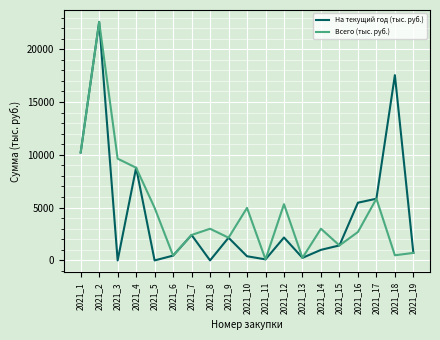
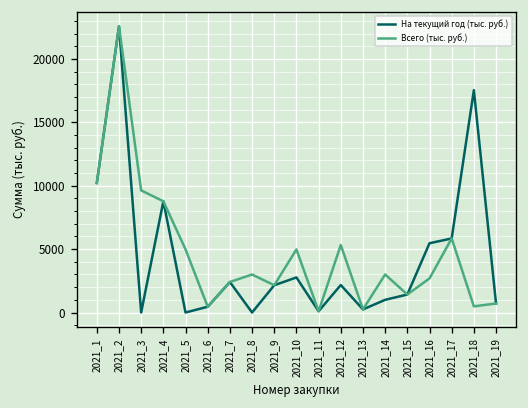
  {
    "На текущий год (тыс. руб.)": {
      "2021_3": 0,
      "2021_5": 0,
      "2021_8": 0,
-     "2021_10": 400,
+     "2021_10": 2800,
      "2021_12": 2200,
      "2021_14": 1000,
      "2021_16": 5500,
      "2021_18": 17500
    },
    "Всего (тыс. руб.)": {
      "2021_3": 9600,
      "2021_5": 5000,
      "2021_8": 3000,
      "2021_10": 5000,
      "2021_12": 5300,
      "2021_14": 3000,
      "2021_16": 2700,
      "2021_18": 500
    }
  }
